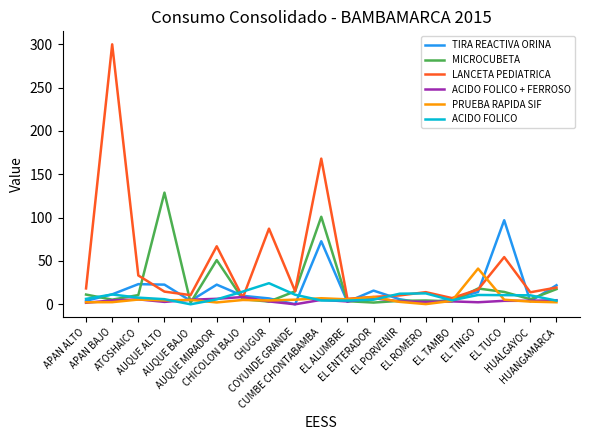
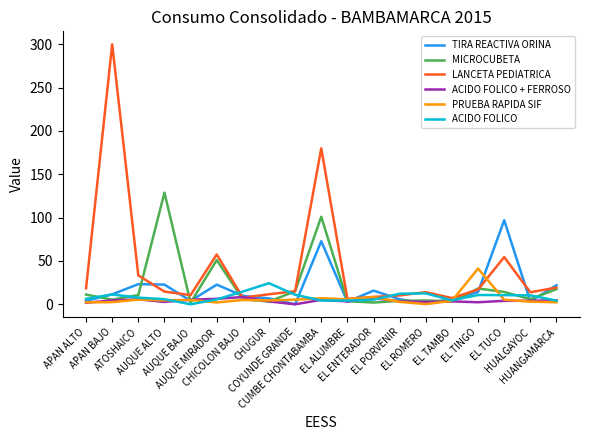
  {
    "MICROCUBETA": {
      "APAN ALTO": 10,
      "AUQUE ALTO": 130,
      "AUQUE MIRADOR": 50,
      "CUMBE CHONTABAMBA": 100,
      "EL ENTERADOR": 0,
      "EL TUCO": 10
    },
    "LANCETA PEDIATRICA": {
      "APAN ALTO": 20,
      "APAN BAJO": 300,
      "ATOSHAICO": 30,
      "AUQUE ALTO": 10,
      "AUQUE BAJO": 10,
-     "AUQUE MIRADOR": 70,
-     "CHUGUR": 90,
-     "CUMBE CHONTABAMBA": 170,
+     "AUQUE MIRADOR": 60,
+     "CHUGUR": 10,
+     "CUMBE CHONTABAMBA": 180,
      "EL TUCO": 50,
      "HUALGAYOC": 10
    },
    "ACIDO FOLICO + FERROSO": {
      "EL TINGO": 0
    },
    "PRUEBA RAPIDA SIF": {
      "AUQUE MIRADOR": 0,
      "COYUNDE GRANDE": 10,
      "EL TINGO": 40
    }
  }
